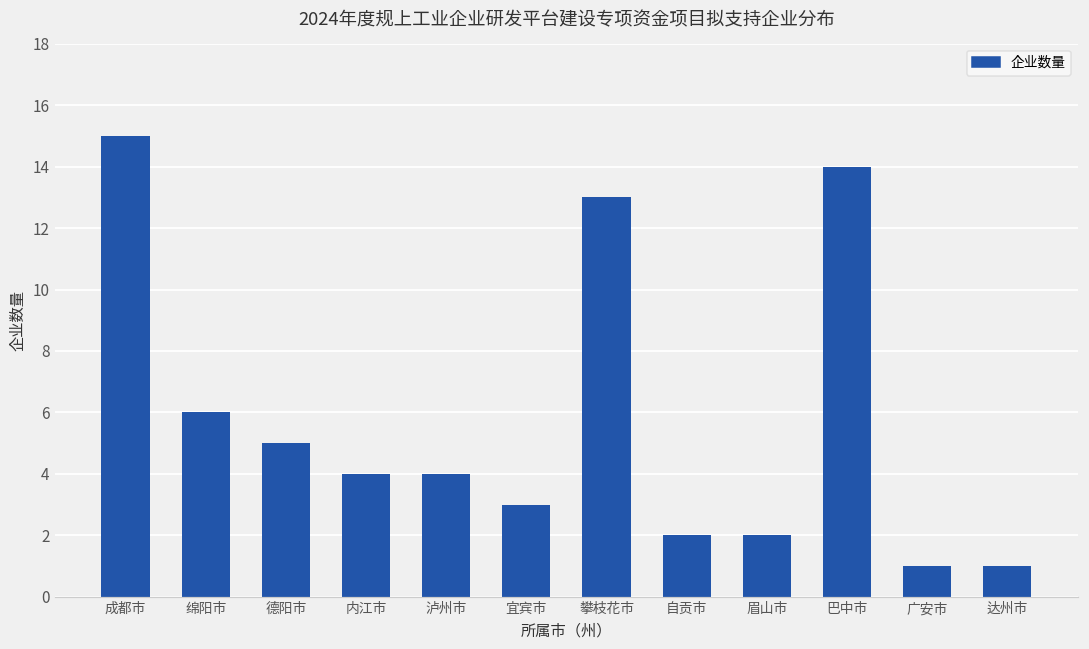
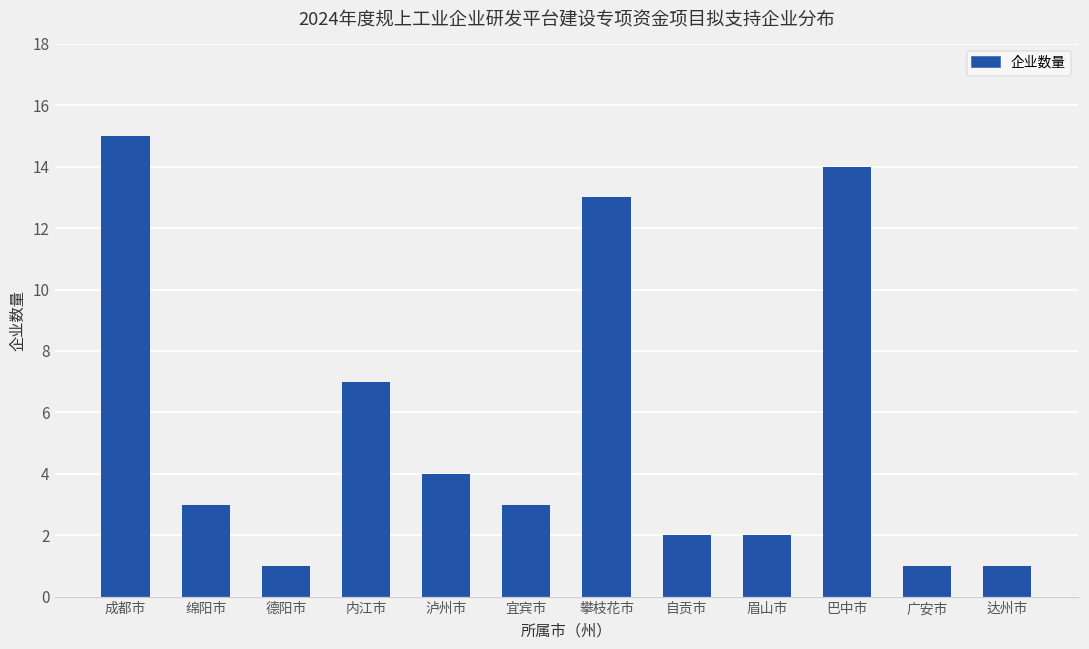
  {
    "成都市": 15,
-   "绵阳市": 6,
-   "德阳市": 5,
-   "内江市": 4,
+   "绵阳市": 3,
+   "德阳市": 1,
+   "内江市": 7,
    "泸州市": 4,
    "宜宾市": 3,
    "攀枝花市": 13,
    "自贡市": 2,
    "眉山市": 2,
    "巴中市": 14,
    "广安市": 1,
    "达州市": 1
  }
